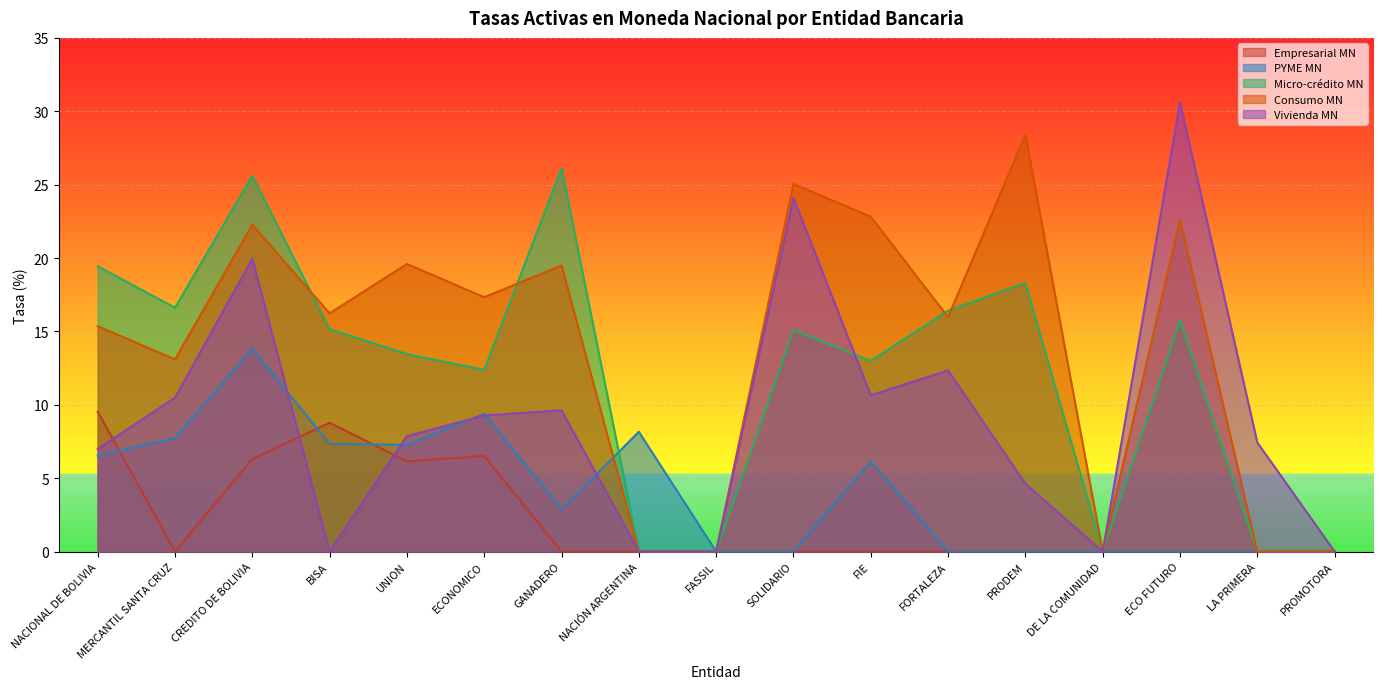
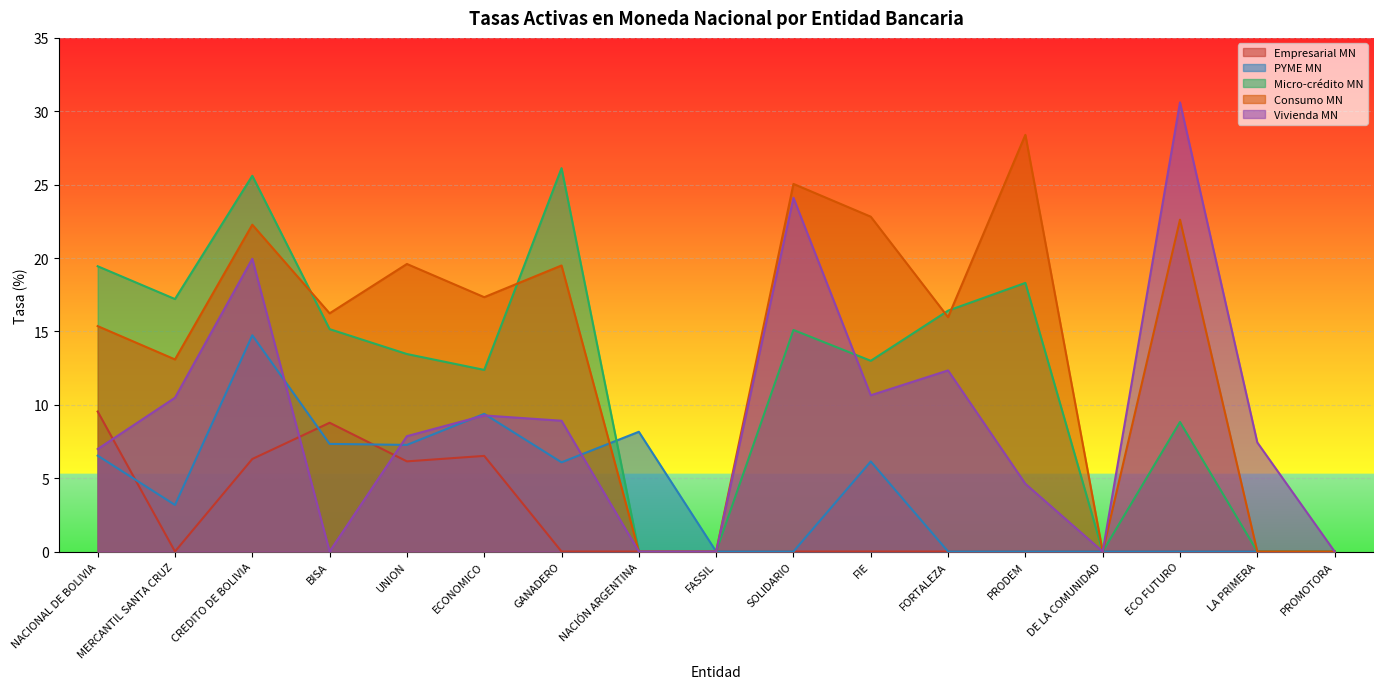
  {
    "PYME MN": {
      "NACIONAL DE BOLIVIA": 6.5,
-     "MERCANTIL SANTA CRUZ": 7.7,
-     "CREDITO DE BOLIVIA": 13.8,
+     "MERCANTIL SANTA CRUZ": 3.2,
+     "CREDITO DE BOLIVIA": 14.7,
      "BISA": 7.3,
      "UNION": 7.3,
-     "GANADERO": 2.9,
+     "GANADERO": 6.1,
      "NACIÓN ARGENTINA": 8.2,
      "FIE": 6.1
    },
    "Micro-crédito MN": {
      "NACIONAL DE BOLIVIA": 19.4,
-     "MERCANTIL SANTA CRUZ": 16.6,
+     "MERCANTIL SANTA CRUZ": 17.2,
      "CREDITO DE BOLIVIA": 25.6,
      "BISA": 15.2,
      "UNION": 13.5,
      "ECONOMICO": 12.4,
      "GANADERO": 26.1,
      "SOLIDARIO": 15.1,
      "FIE": 13.0,
      "FORTALEZA": 16.4,
      "PRODEM": 18.3,
-     "ECO FUTURO": 15.7
+     "ECO FUTURO": 8.8
    },
    "Vivienda MN": {
      "NACIONAL DE BOLIVIA": 7.0,
      "MERCANTIL SANTA CRUZ": 10.5,
      "CREDITO DE BOLIVIA": 19.9,
      "BISA": 0.0,
      "UNION": 7.9,
-     "GANADERO": 9.6,
+     "GANADERO": 8.9,
      "SOLIDARIO": 24.1,
      "FIE": 10.6,
      "FORTALEZA": 12.3,
      "PRODEM": 4.6,
      "ECO FUTURO": 30.6,
      "LA PRIMERA": 7.4
    }
  }
